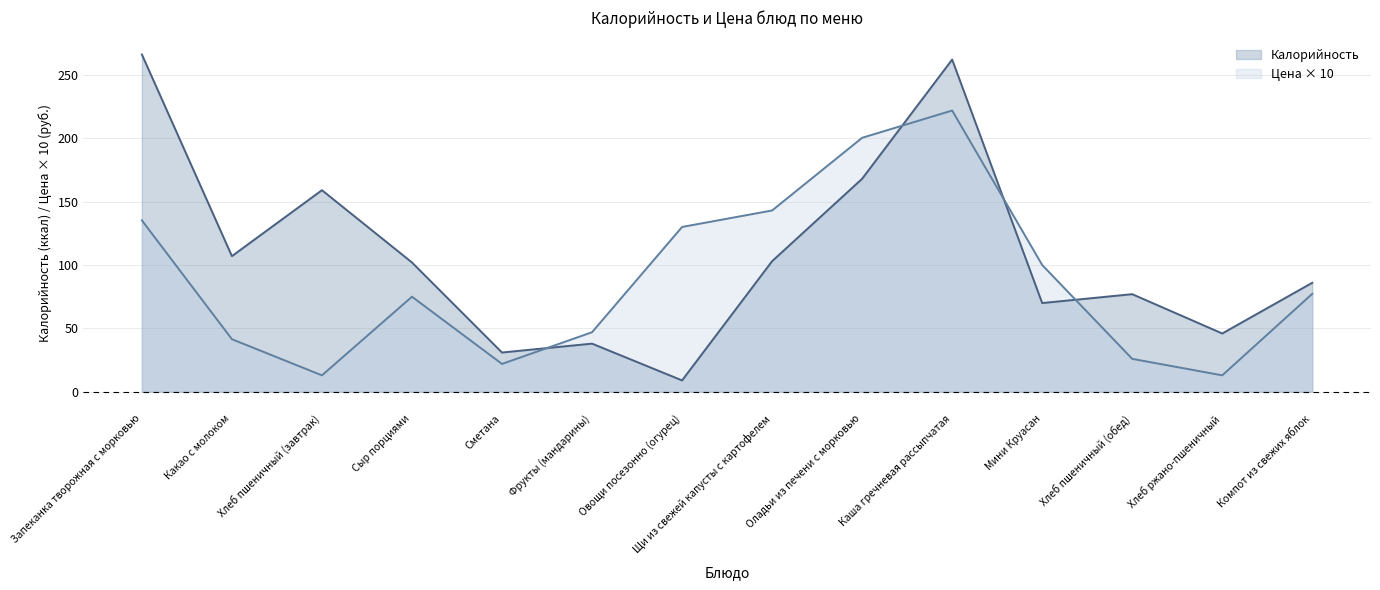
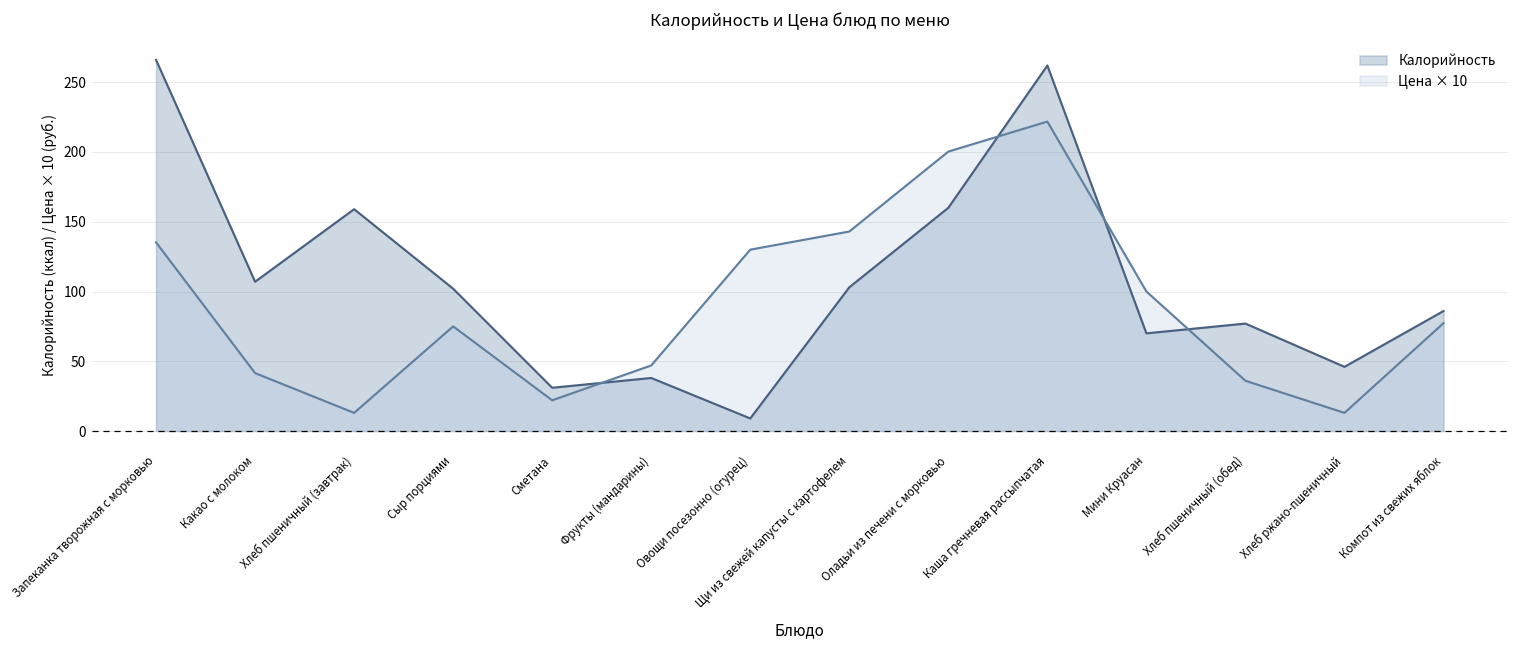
  {
    "Калорийность": {
      "Запеканка творожная с морковью": 266,
      "Какао с молоком": 107,
      "Хлеб пшеничный (завтрак)": 159,
      "Сыр порциями": 102,
      "Сметана": 31,
      "Фрукты (мандарины)": 38,
      "Овощи посезонно (огурец)": 9,
      "Щи из свежей капусты с картофелем": 103,
-     "Оладьи из печени с морковью": 168,
+     "Оладьи из печени с морковью": 160,
      "Каша гречневая рассыпчатая": 262,
      "Мини Круасан": 70,
      "Хлеб пшеничный (обед)": 77,
      "Хлеб ржано-пшеничный": 46,
      "Компот из свежих яблок": 86
    },
    "Цена × 10": {
      "Запеканка творожная с морковью": 135,
      "Какао с молоком": 42,
      "Хлеб пшеничный (завтрак)": 13,
      "Сыр порциями": 75,
      "Сметана": 22,
      "Фрукты (мандарины)": 47,
      "Овощи посезонно (огурец)": 130,
      "Щи из свежей капусты с картофелем": 143,
      "Оладьи из печени с морковью": 200,
      "Каша гречневая рассыпчатая": 222,
      "Мини Круасан": 100,
-     "Хлеб пшеничный (обед)": 26,
+     "Хлеб пшеничный (обед)": 36,
      "Хлеб ржано-пшеничный": 13,
      "Компот из свежих яблок": 77
    }
  }
